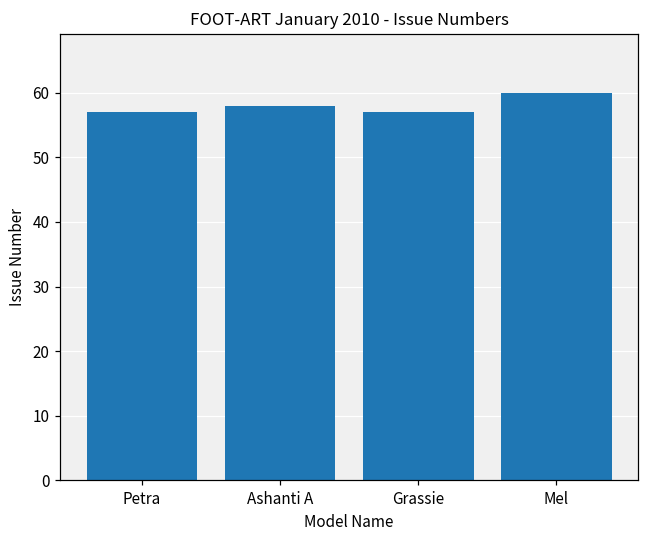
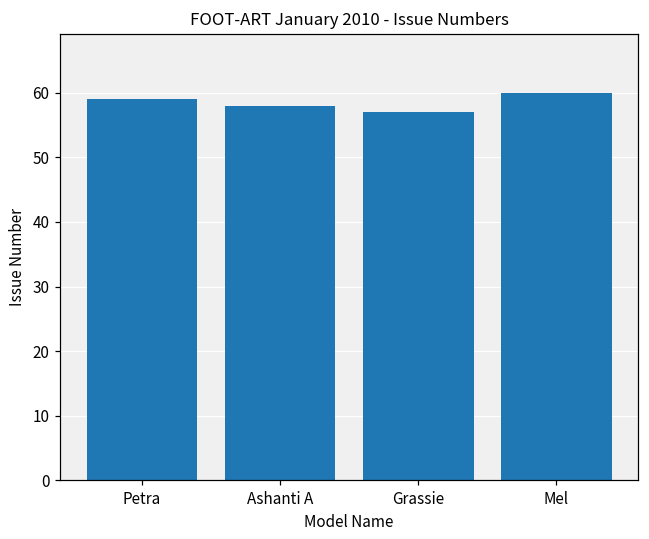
  {
-   "Petra": 57,
+   "Petra": 59,
    "Ashanti A": 58,
    "Grassie": 57,
    "Mel": 60
  }
